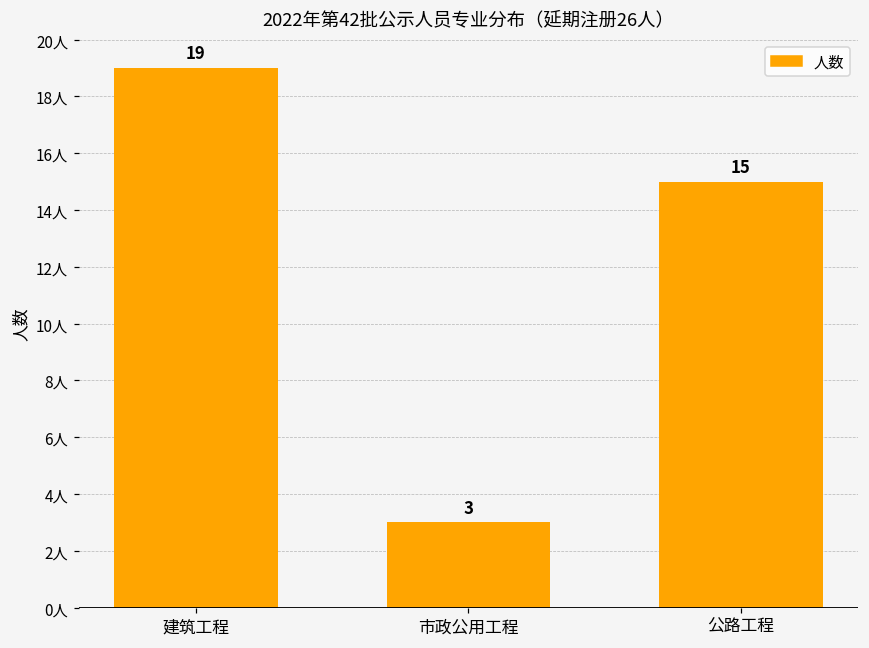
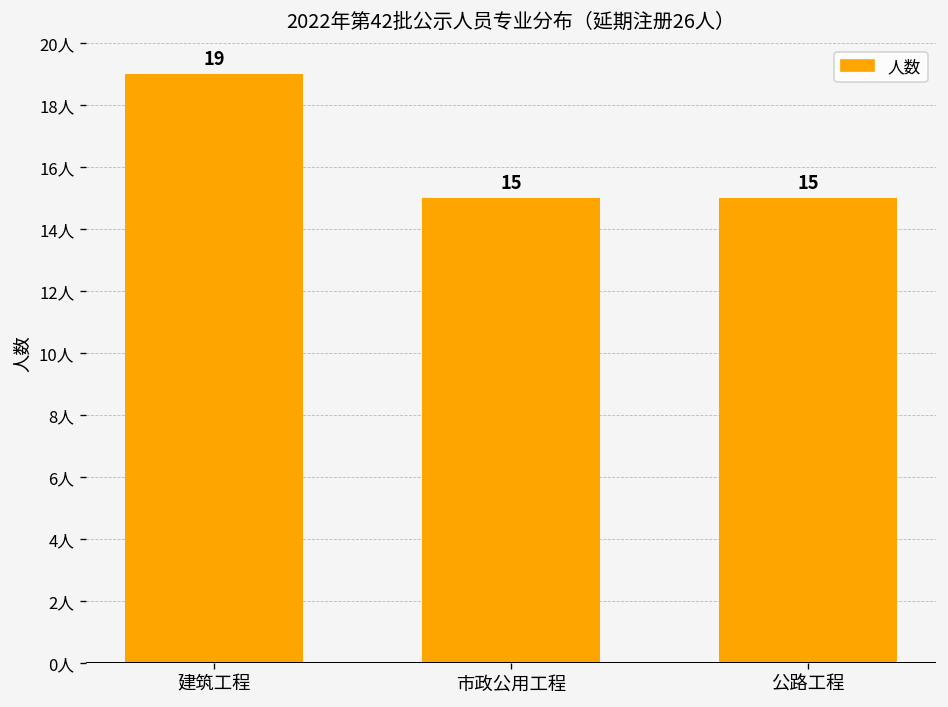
  {
    "建筑工程": 19,
-   "市政公用工程": 3,
+   "市政公用工程": 15,
    "公路工程": 15
  }
